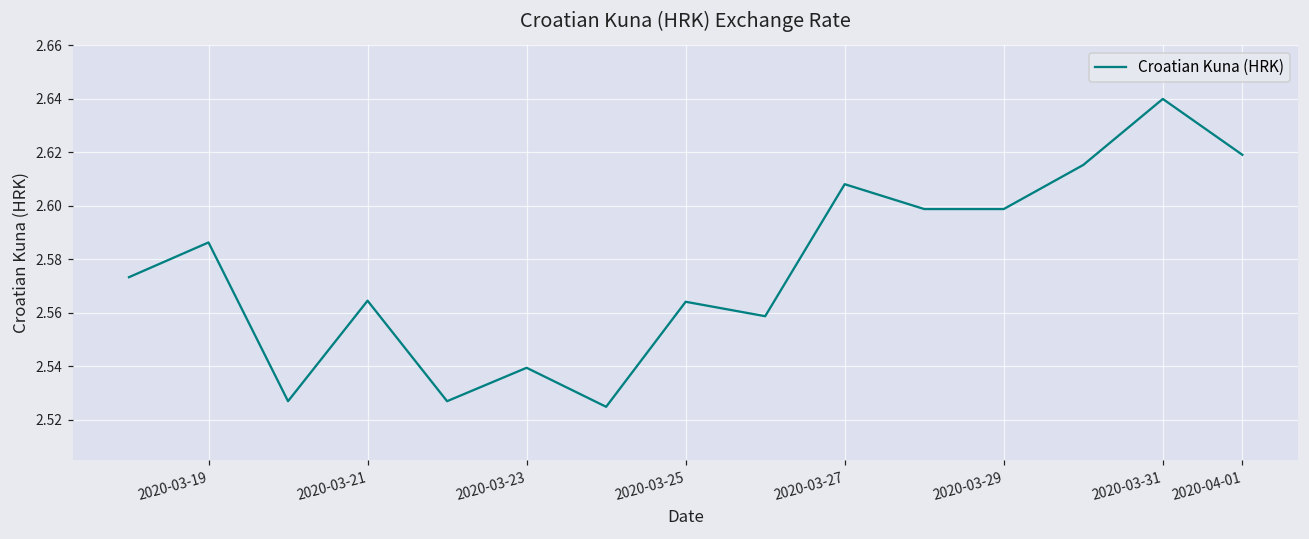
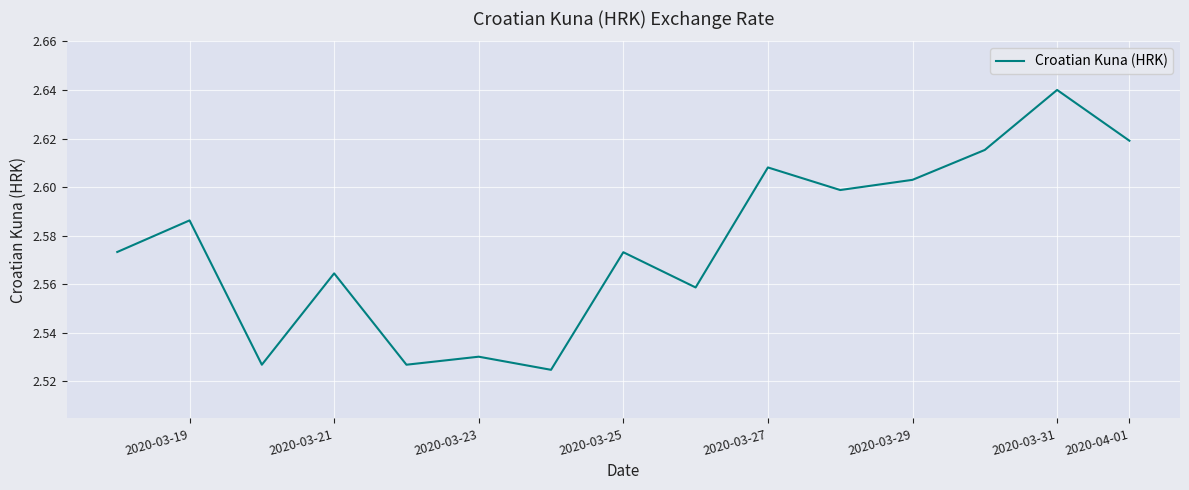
  {
    "2020-03-19": 2.586,
    "2020-03-21": 2.565,
-   "2020-03-23": 2.539,
-   "2020-03-25": 2.564,
+   "2020-03-23": 2.530,
+   "2020-03-25": 2.573,
    "2020-03-27": 2.608,
-   "2020-03-29": 2.599,
+   "2020-03-29": 2.603,
    "2020-03-31": 2.640,
    "2020-04-01": 2.619
  }
